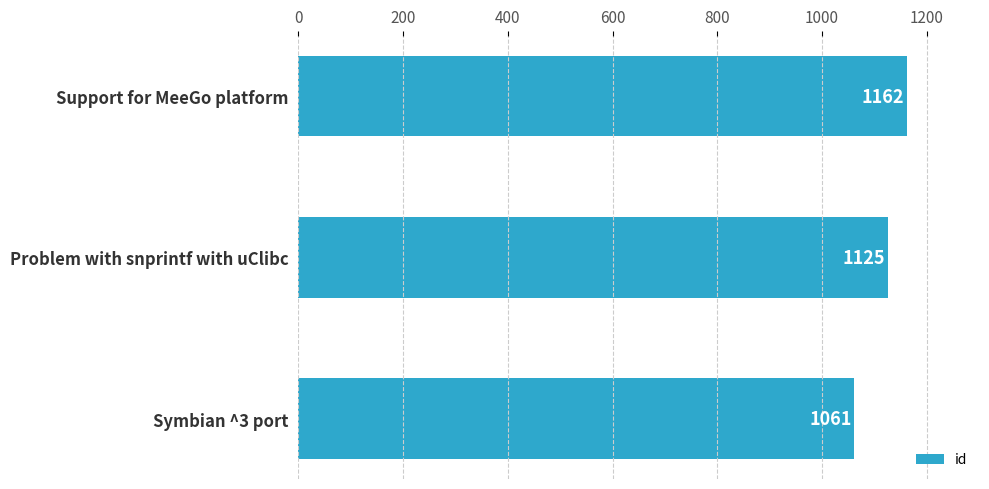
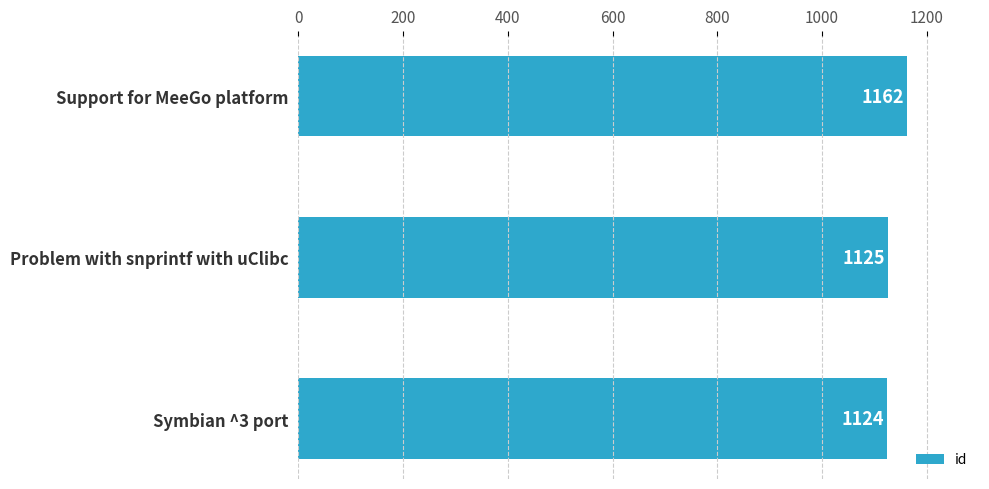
  {
    "Support for MeeGo platform": 1162,
    "Problem with snprintf with uClibc": 1125,
-   "Symbian ^3 port": 1061
+   "Symbian ^3 port": 1124
  }
